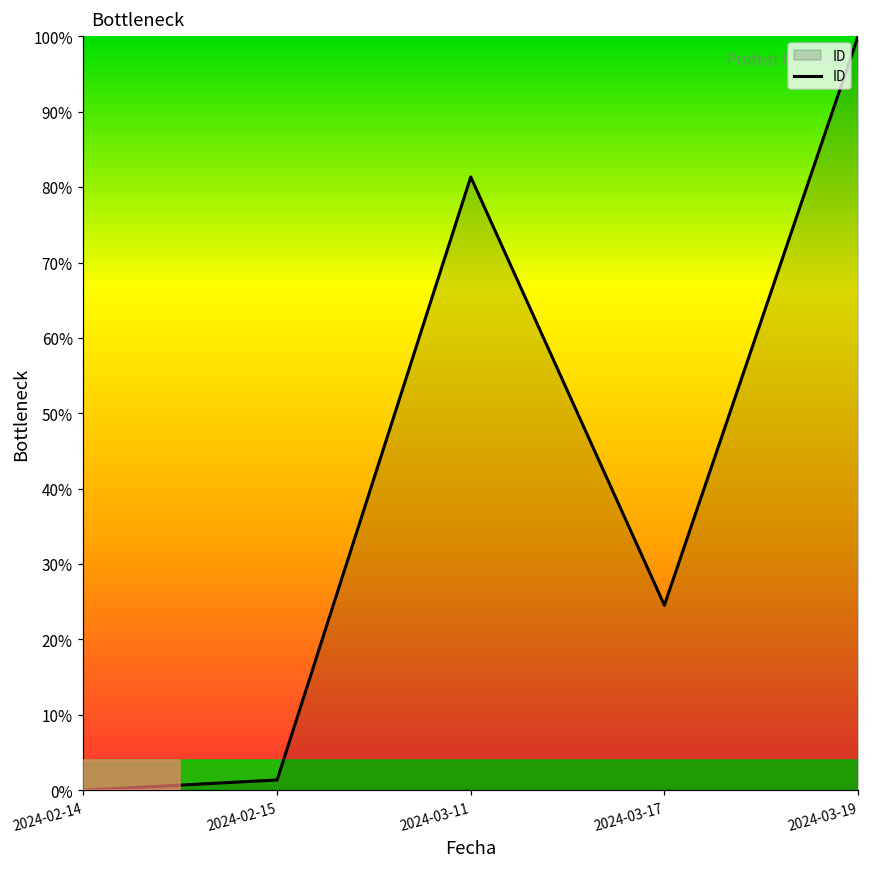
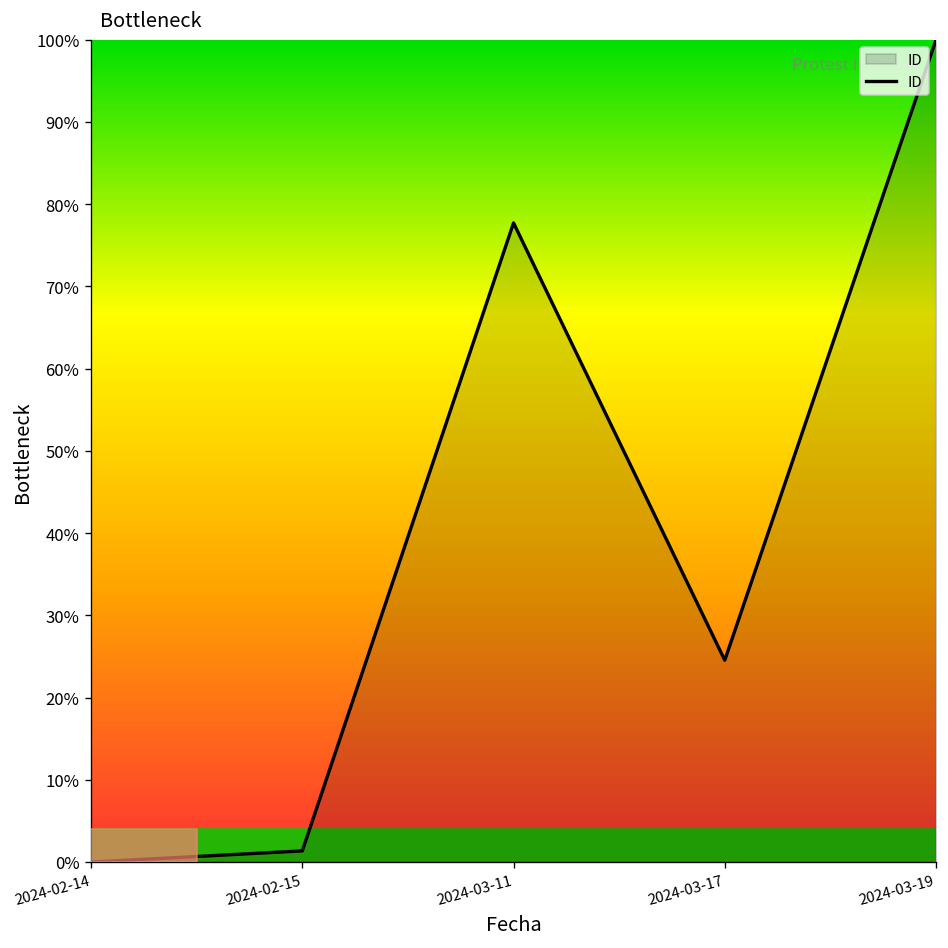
  {
-   "2024-03-11": "81%",
+   "2024-03-11": "78%",
    "2024-03-17": "25%",
    "2024-03-19": "100%"
  }
